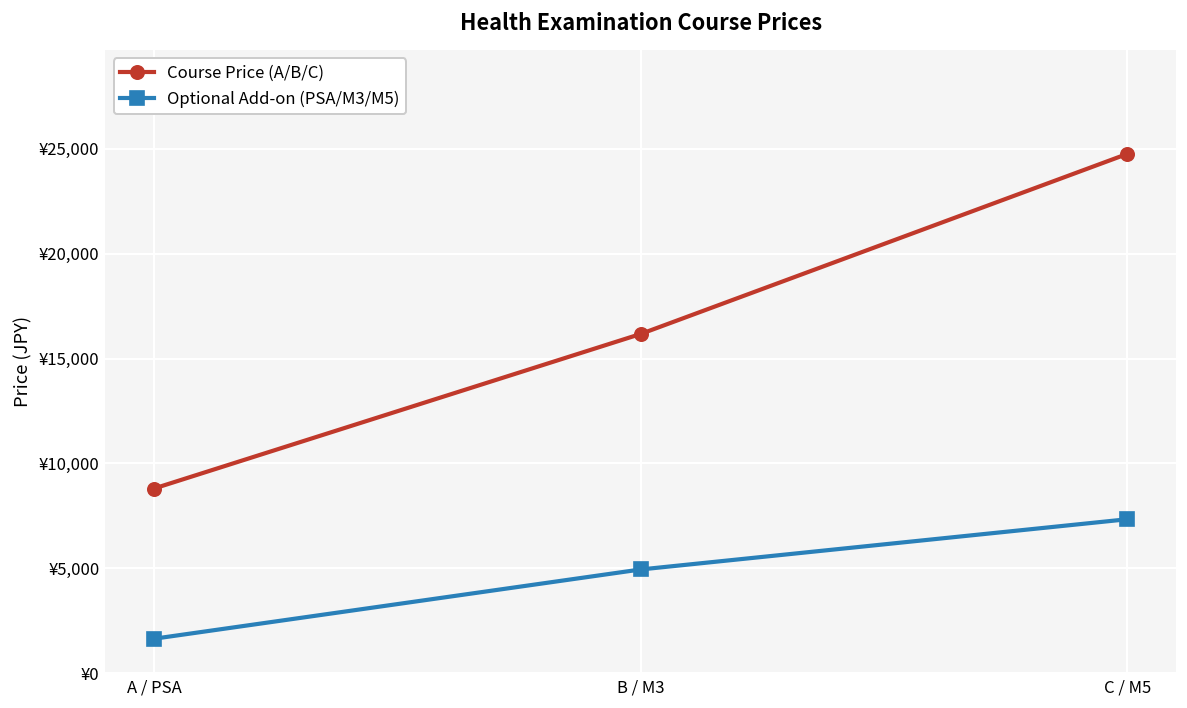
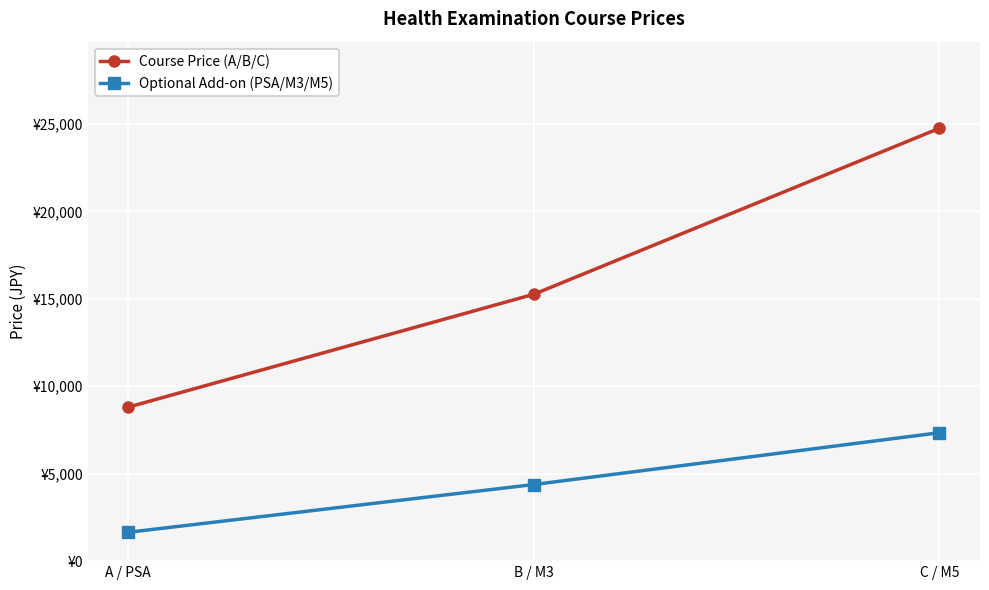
  {
    "Course Price (A/B/C)": {
      "A / PSA": "¥8,800",
-     "B / M3": "¥16,200",
+     "B / M3": "¥15,300",
      "C / M5": "¥24,800"
    },
    "Optional Add-on (PSA/M3/M5)": {
      "A / PSA": "¥1,700",
-     "B / M3": "¥5,000",
+     "B / M3": "¥4,400",
      "C / M5": "¥7,300"
    }
  }
